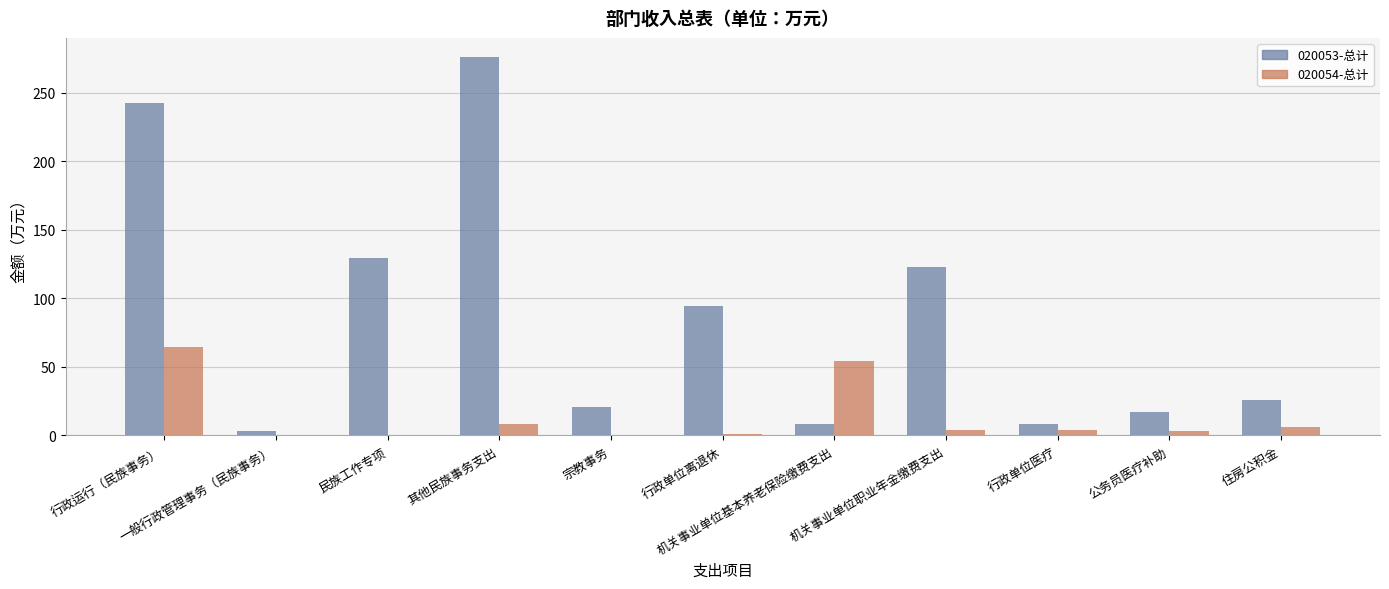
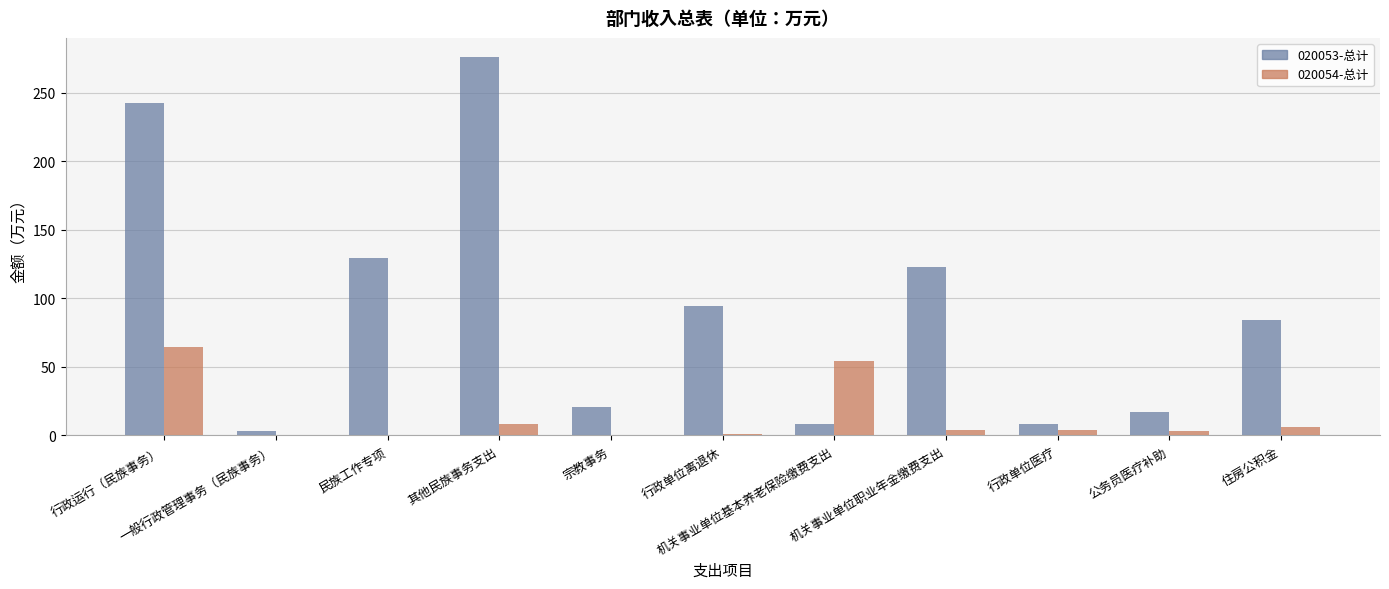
  {
    "020053-总计": {
      "行政运行（民族事务）": 243,
      "一般行政管理事务（民族事务）": 3,
      "民族工作专项": 129,
      "其他民族事务支出": 276,
      "宗教事务": 21,
      "行政单位离退休": 94,
      "机关事业单位基本养老保险缴费支出": 9,
      "机关事业单位职业年金缴费支出": 123,
      "行政单位医疗": 8,
      "公务员医疗补助": 17,
-     "住房公积金": 26
+     "住房公积金": 84
    },
    "020054-总计": {
      "行政运行（民族事务）": 65,
      "一般行政管理事务（民族事务）": 0,
      "民族工作专项": 0,
      "其他民族事务支出": 8,
      "宗教事务": 0,
      "机关事业单位基本养老保险缴费支出": 54,
      "机关事业单位职业年金缴费支出": 4,
      "行政单位医疗": 4,
      "公务员医疗补助": 3,
      "住房公积金": 6
    }
  }
